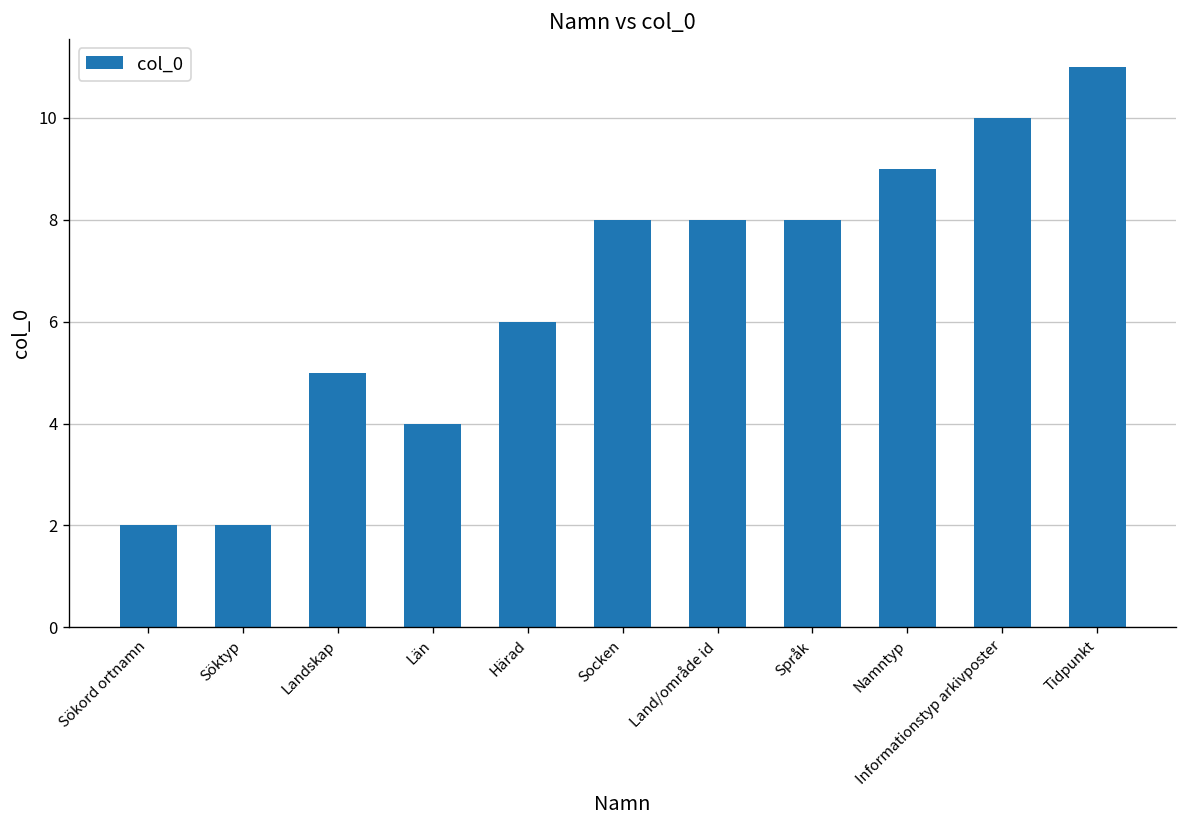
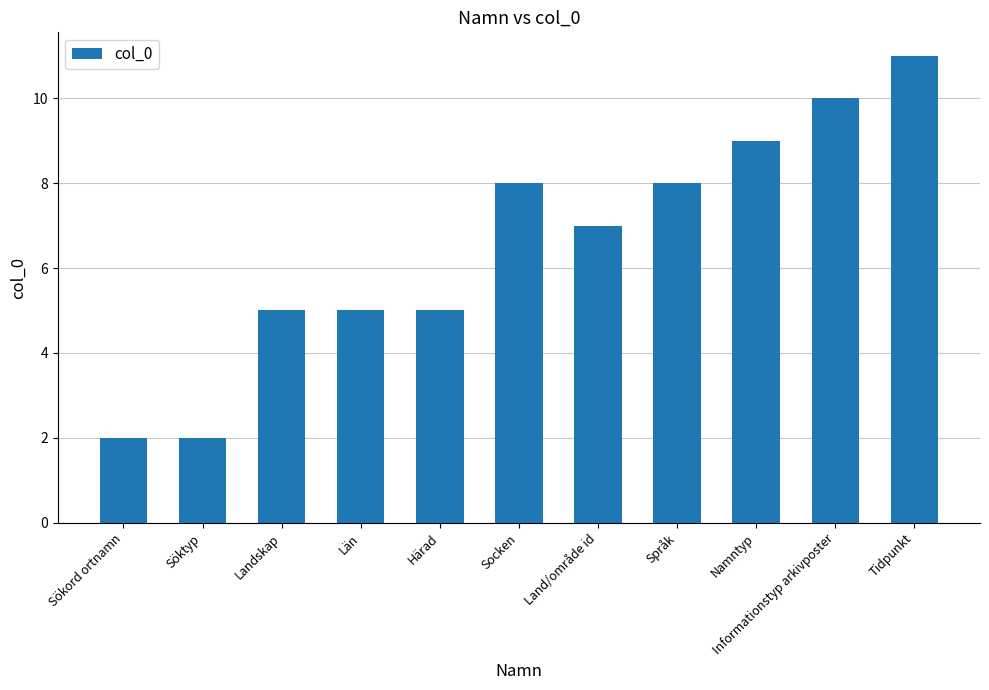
  {
    "Sökord ortnamn": 2,
    "Söktyp": 2,
    "Landskap": 5,
-   "Län": 4,
-   "Härad": 6,
+   "Län": 5,
+   "Härad": 5,
    "Socken": 8,
-   "Land/område id": 8,
+   "Land/område id": 7,
    "Språk": 8,
    "Namntyp": 9,
    "Informationstyp arkivposter": 10,
    "Tidpunkt": 11
  }
